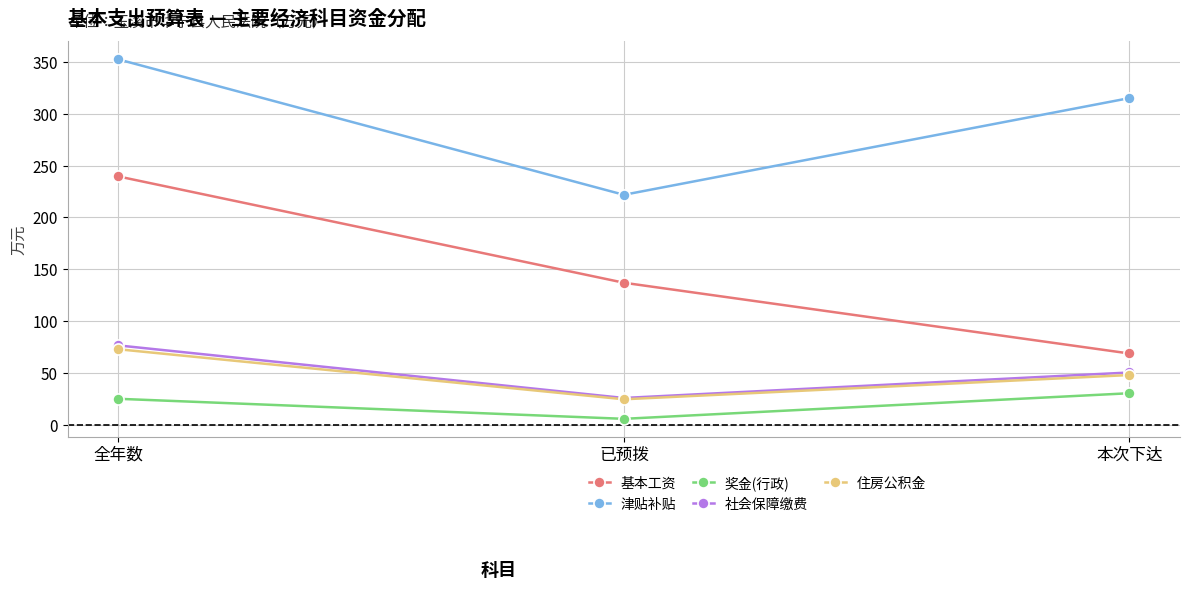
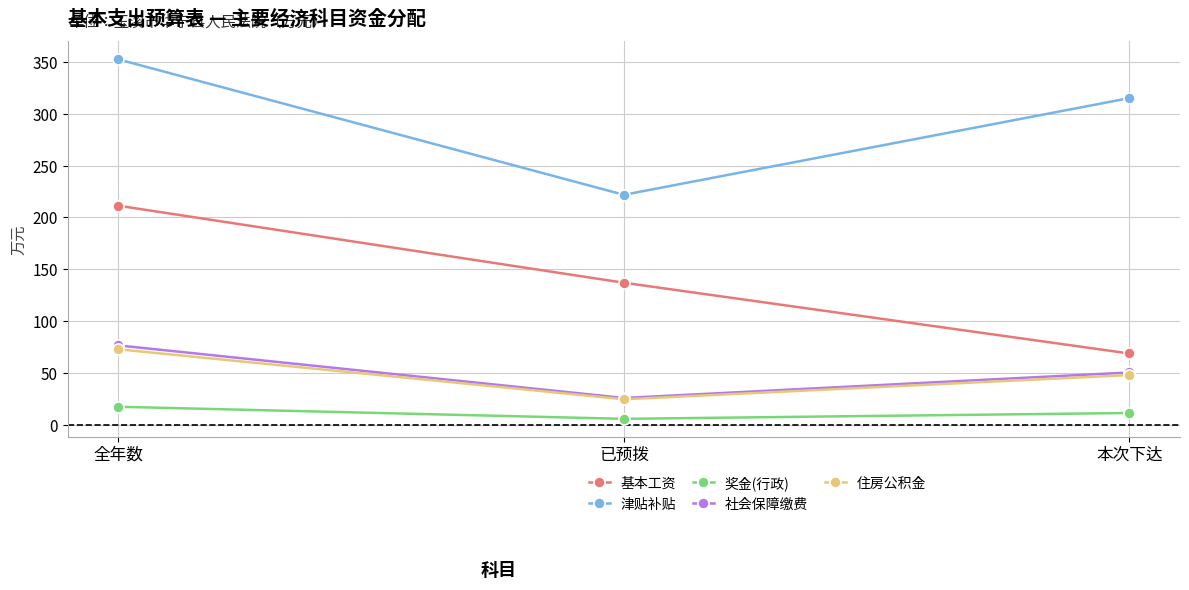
  {
    "基本工资": {
-     "全年数": 239,
+     "全年数": 211,
      "已预拨": 137,
      "本次下达": 69
    },
    "津贴补贴": {
      "全年数": 352,
      "已预拨": 222,
      "本次下达": 315
    },
    "奖金(行政)": {
-     "全年数": 25,
+     "全年数": 18,
      "已预拨": 6,
-     "本次下达": 31
+     "本次下达": 12
    },
    "社会保障缴费": {
      "全年数": 77
    },
    "住房公积金": {
      "全年数": 73
    }
  }
